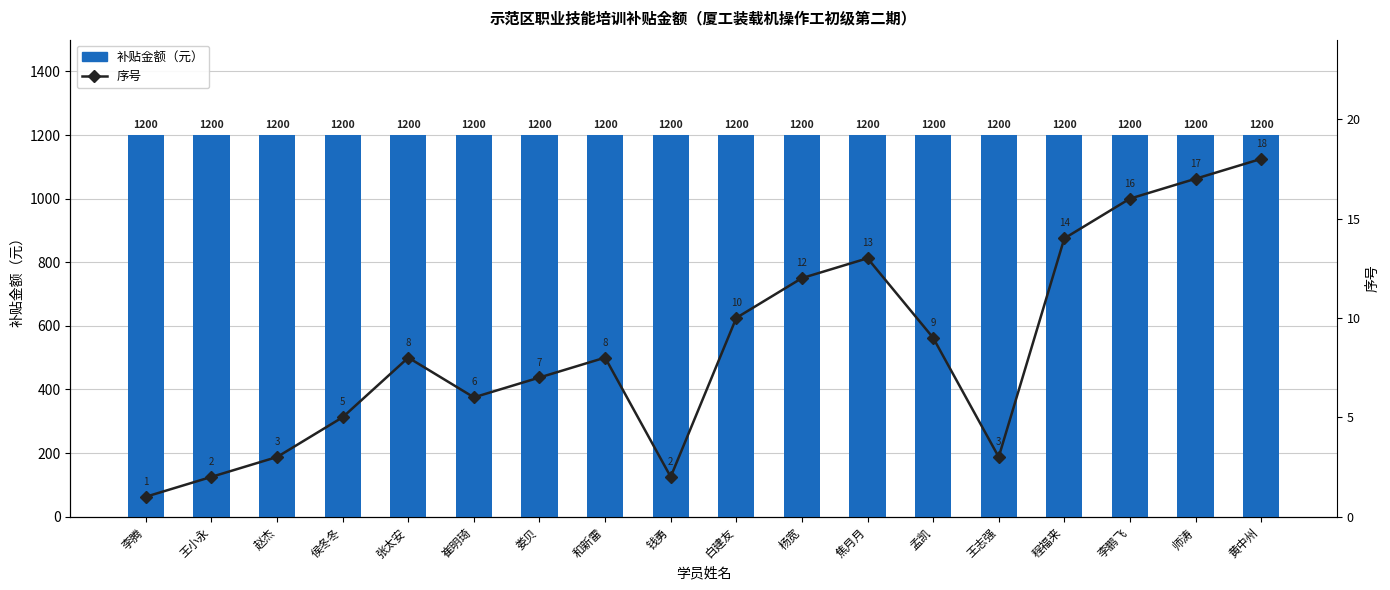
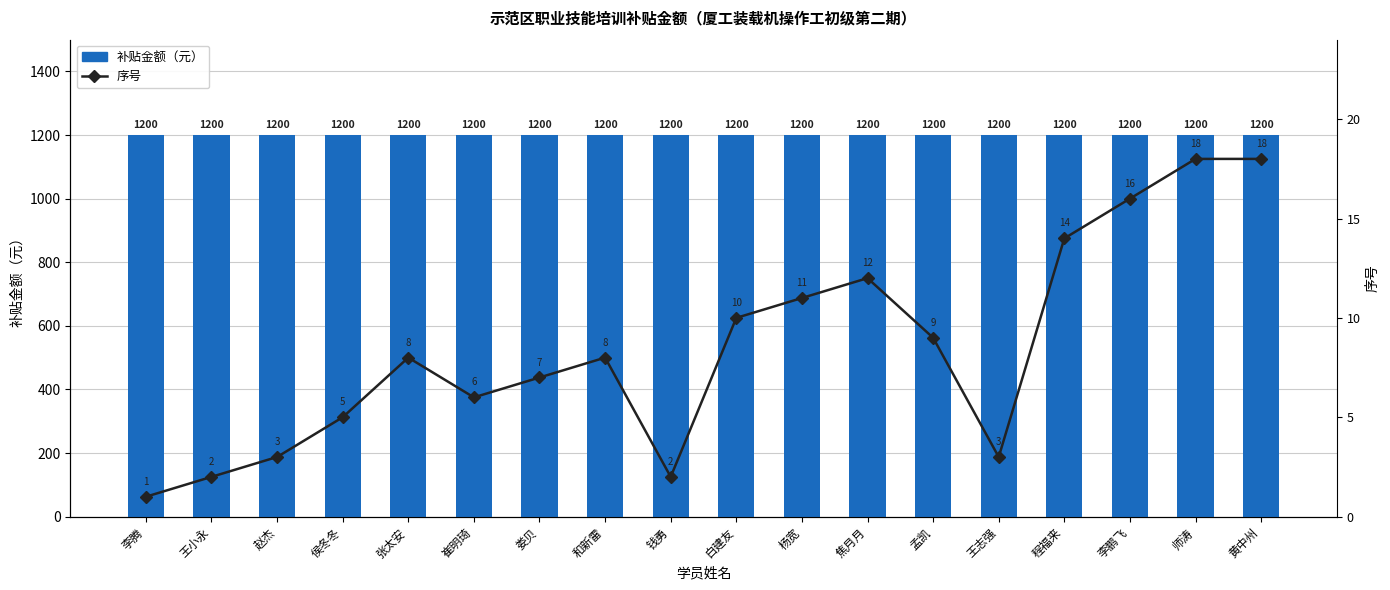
  {
    "补贴金额（元）": {
      "李腾": 1200,
      "王小永": 1200,
      "赵杰": 1200,
      "侯冬冬": 1200,
      "张太安": 1200,
      "崔明琦": 1200,
      "娄贝": 1200,
      "和新雷": 1200,
      "钱勇": 1200,
      "白建友": 1200,
      "杨宽": 1200,
      "焦月月": 1200,
      "孟凯": 1200,
      "王志强": 1200,
      "程福来": 1200,
      "李鹏飞": 1200,
      "师涛": 1200,
      "黄中州": 1200
    },
    "序号": {
      "李腾": 1,
      "王小永": 2,
      "赵杰": 3,
      "侯冬冬": 5,
      "张太安": 8,
      "崔明琦": 6,
      "娄贝": 7,
      "和新雷": 8,
      "钱勇": 2,
      "白建友": 10,
-     "杨宽": 12,
-     "焦月月": 13,
+     "杨宽": 11,
+     "焦月月": 12,
      "孟凯": 9,
      "王志强": 3,
      "程福来": 14,
      "李鹏飞": 16,
-     "师涛": 17,
+     "师涛": 18,
      "黄中州": 18
    }
  }
